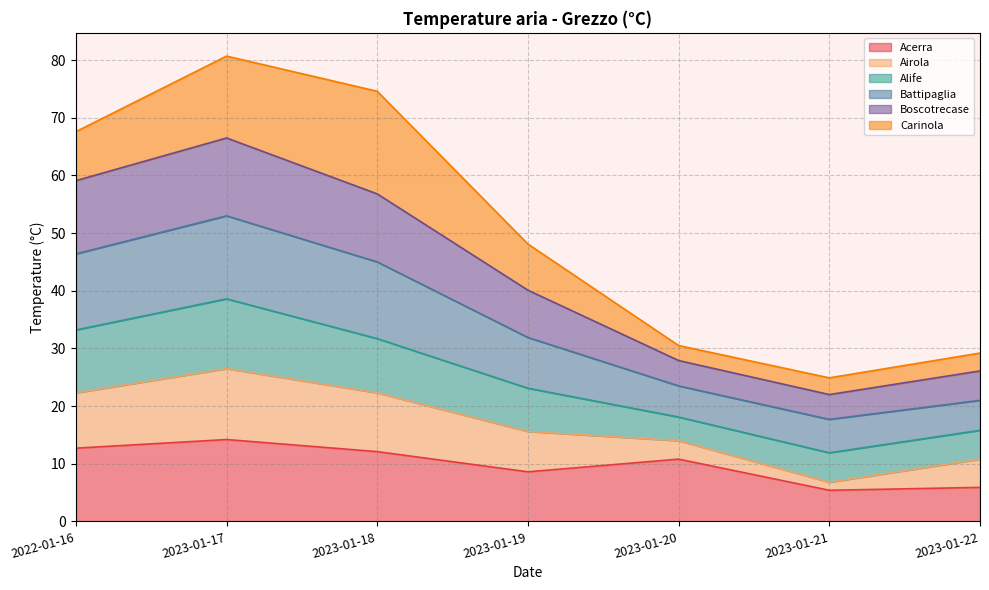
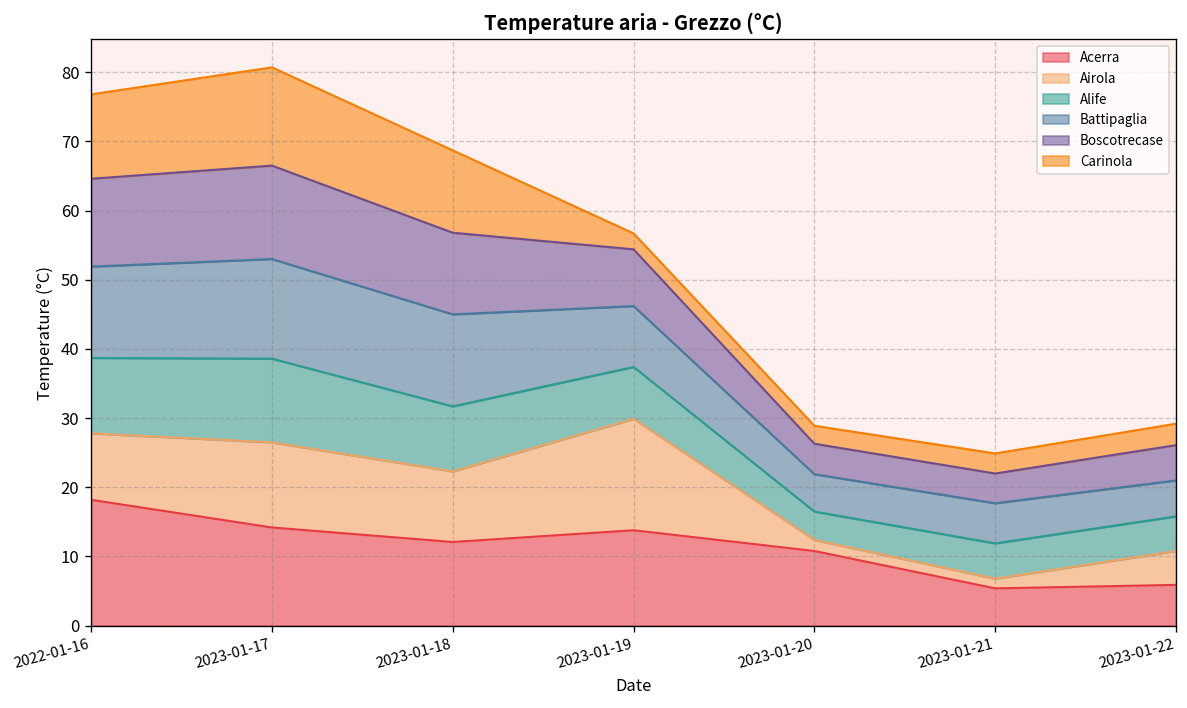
  {
    "Acerra": {
-     "2022-01-16": 13,
+     "2022-01-16": 18,
      "2023-01-17": 14,
      "2023-01-18": 12,
-     "2023-01-19": 9,
+     "2023-01-19": 14,
      "2023-01-20": 11,
      "2023-01-21": 5,
      "2023-01-22": 6
    },
    "Airola": {
      "2022-01-16": 10,
      "2023-01-17": 12,
      "2023-01-18": 10,
-     "2023-01-19": 7,
-     "2023-01-20": 3,
+     "2023-01-19": 16,
+     "2023-01-20": 2,
      "2023-01-21": 1,
      "2023-01-22": 5
    },
    "Carinola": {
-     "2022-01-16": 9,
+     "2022-01-16": 12,
      "2023-01-17": 14,
-     "2023-01-18": 18,
-     "2023-01-19": 8,
+     "2023-01-18": 12,
+     "2023-01-19": 2,
      "2023-01-20": 3,
      "2023-01-21": 3,
      "2023-01-22": 3
    }
  }
